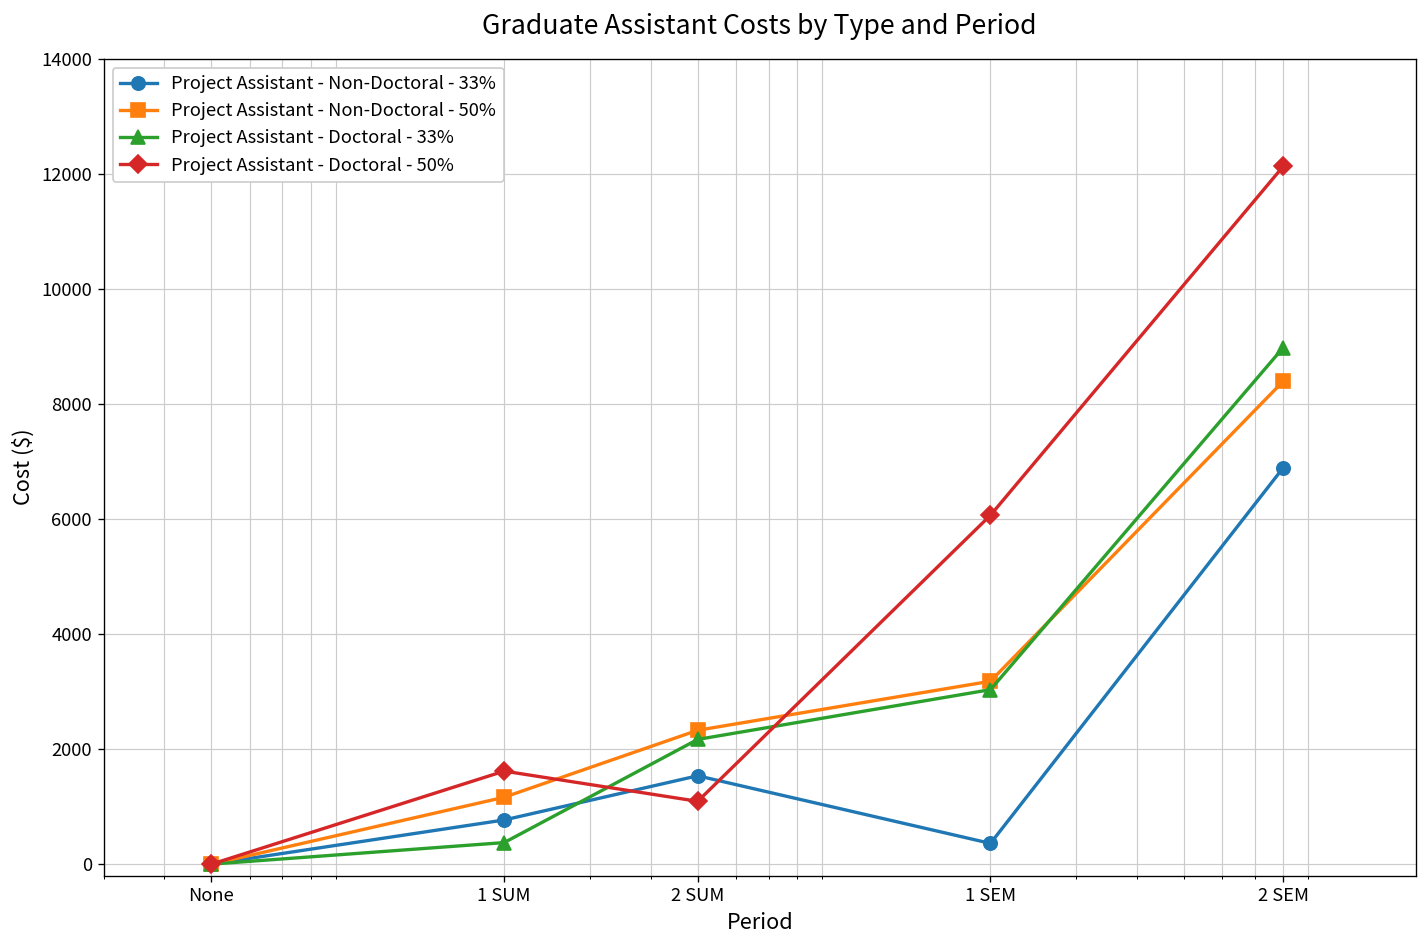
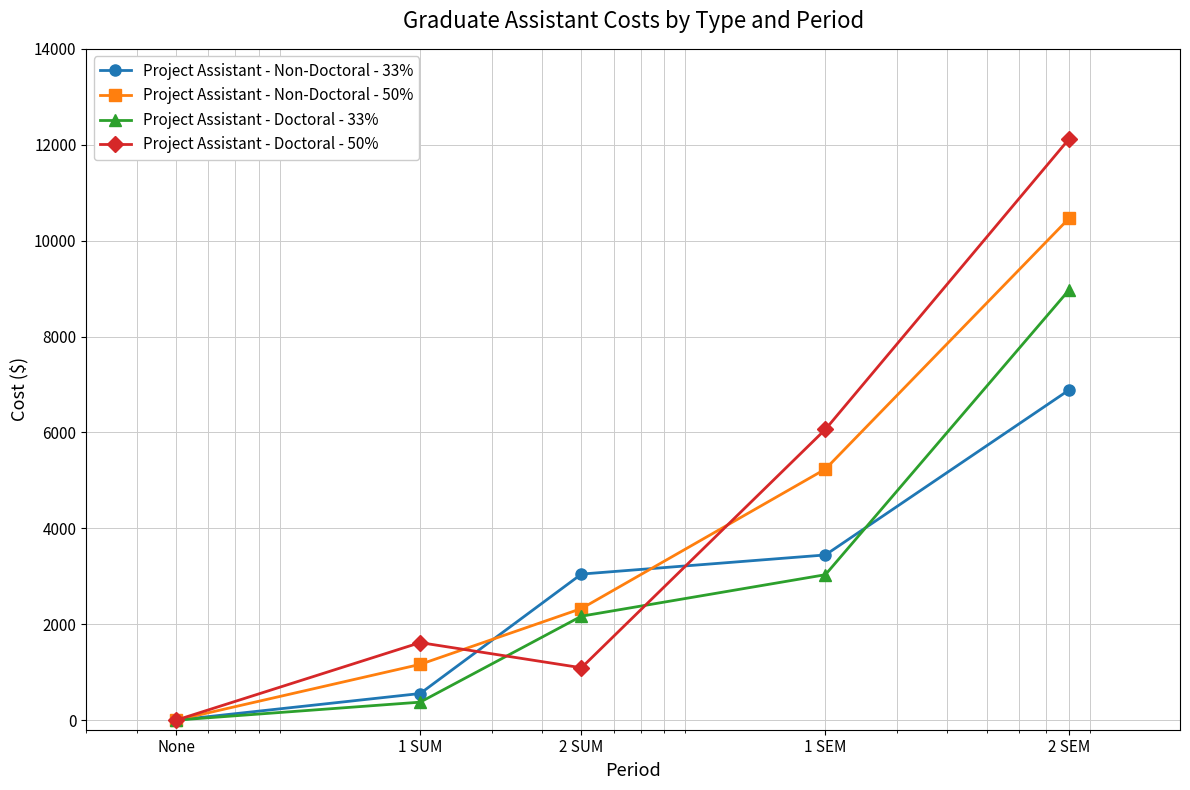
  {
    "Project Assistant - Non-Doctoral - 33%": {
-     "1 SUM": 800,
-     "2 SUM": 1500,
-     "1 SEM": 400,
+     "1 SUM": 600,
+     "2 SUM": 3000,
+     "1 SEM": 3400,
      "2 SEM": 6900
    },
    "Project Assistant - Non-Doctoral - 50%": {
      "1 SUM": 1200,
      "2 SUM": 2300,
-     "1 SEM": 3200,
-     "2 SEM": 8400
+     "1 SEM": 5200,
+     "2 SEM": 10500
    },
    "Project Assistant - Doctoral - 33%": {
      "1 SUM": 400,
      "2 SUM": 2200,
      "1 SEM": 3000,
      "2 SEM": 9000
    },
    "Project Assistant - Doctoral - 50%": {
      "1 SUM": 1600,
      "2 SUM": 1100,
      "1 SEM": 6100,
      "2 SEM": 12100
    }
  }
